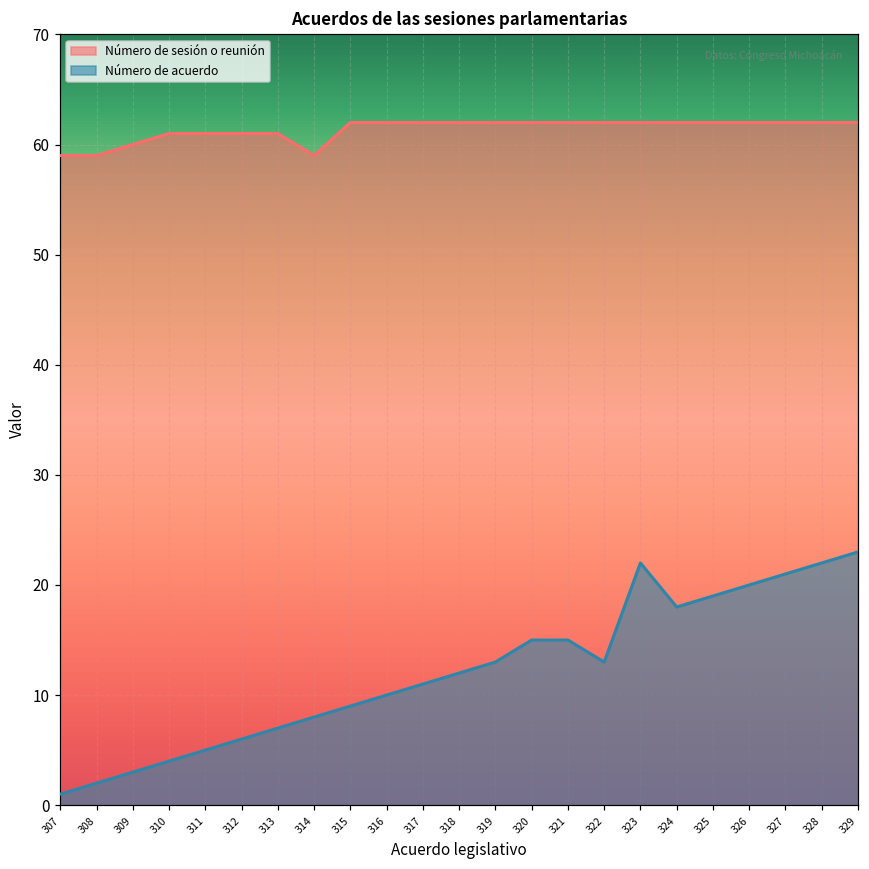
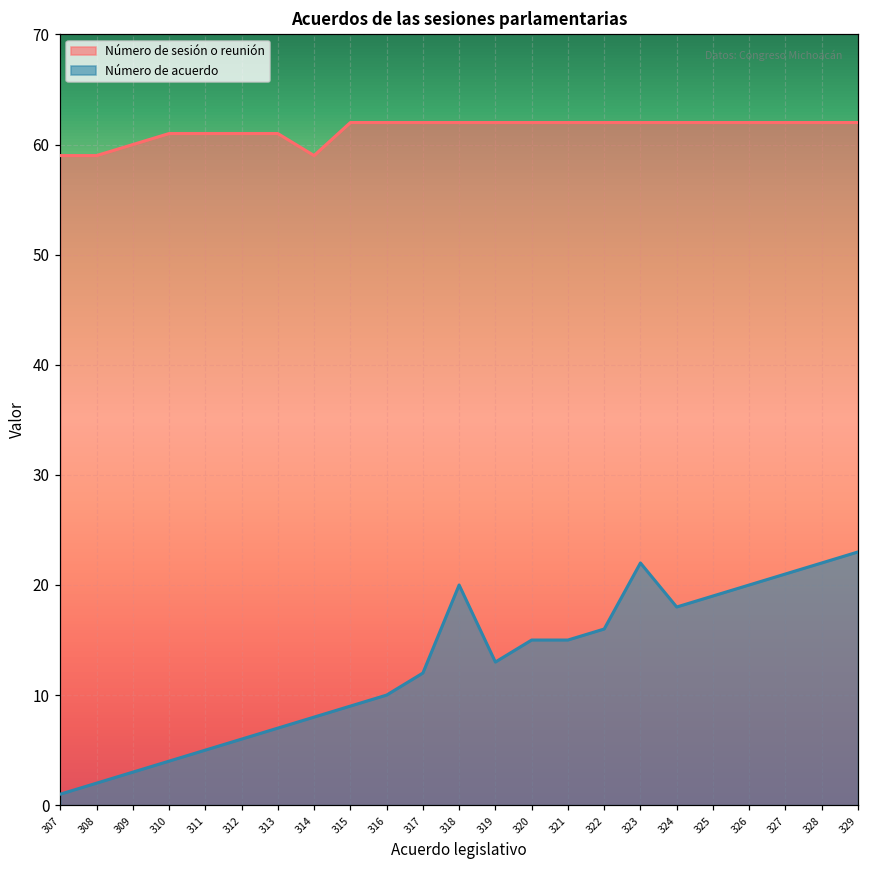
  {
    "Número de sesión o reunión": {
      "307": 59,
      "308": 59,
      "309": 60,
      "310": 61,
      "311": 61,
      "312": 61,
      "313": 61,
      "314": 59,
      "315": 62,
      "316": 62,
      "317": 62,
      "318": 62,
      "319": 62,
      "320": 62,
      "321": 62,
      "322": 62,
      "323": 62,
      "324": 62,
      "325": 62,
      "326": 62,
      "327": 62,
      "328": 62,
      "329": 62
    },
    "Número de acuerdo": {
      "307": 1,
      "308": 2,
      "309": 3,
      "310": 4,
      "311": 5,
      "312": 6,
      "313": 7,
      "314": 8,
      "315": 9,
      "316": 10,
-     "317": 11,
-     "318": 12,
+     "317": 12,
+     "318": 20,
      "319": 13,
      "320": 15,
      "321": 15,
-     "322": 13,
+     "322": 16,
      "323": 22,
      "324": 18,
      "325": 19,
      "326": 20,
      "327": 21,
      "328": 22,
      "329": 23
    }
  }
